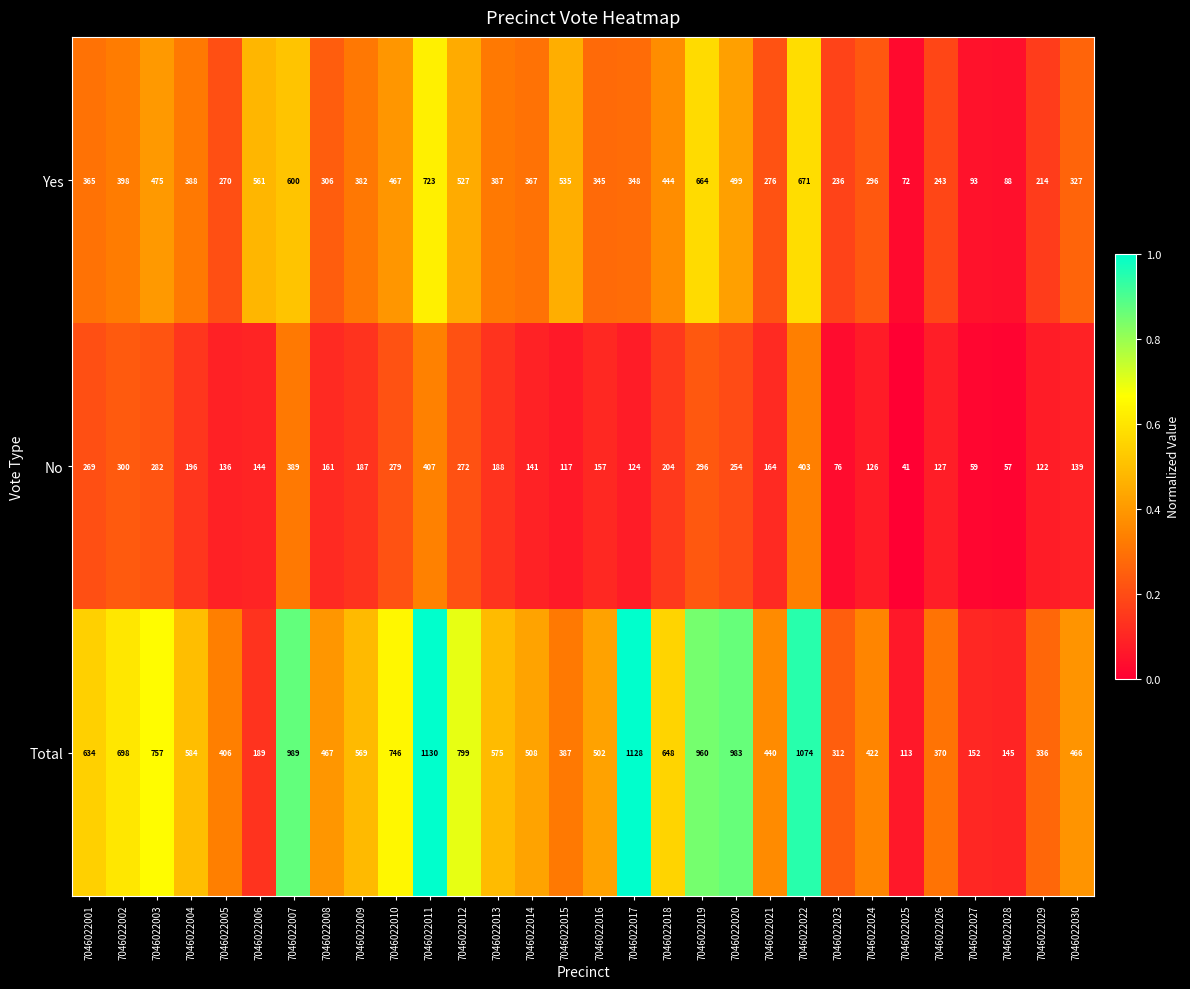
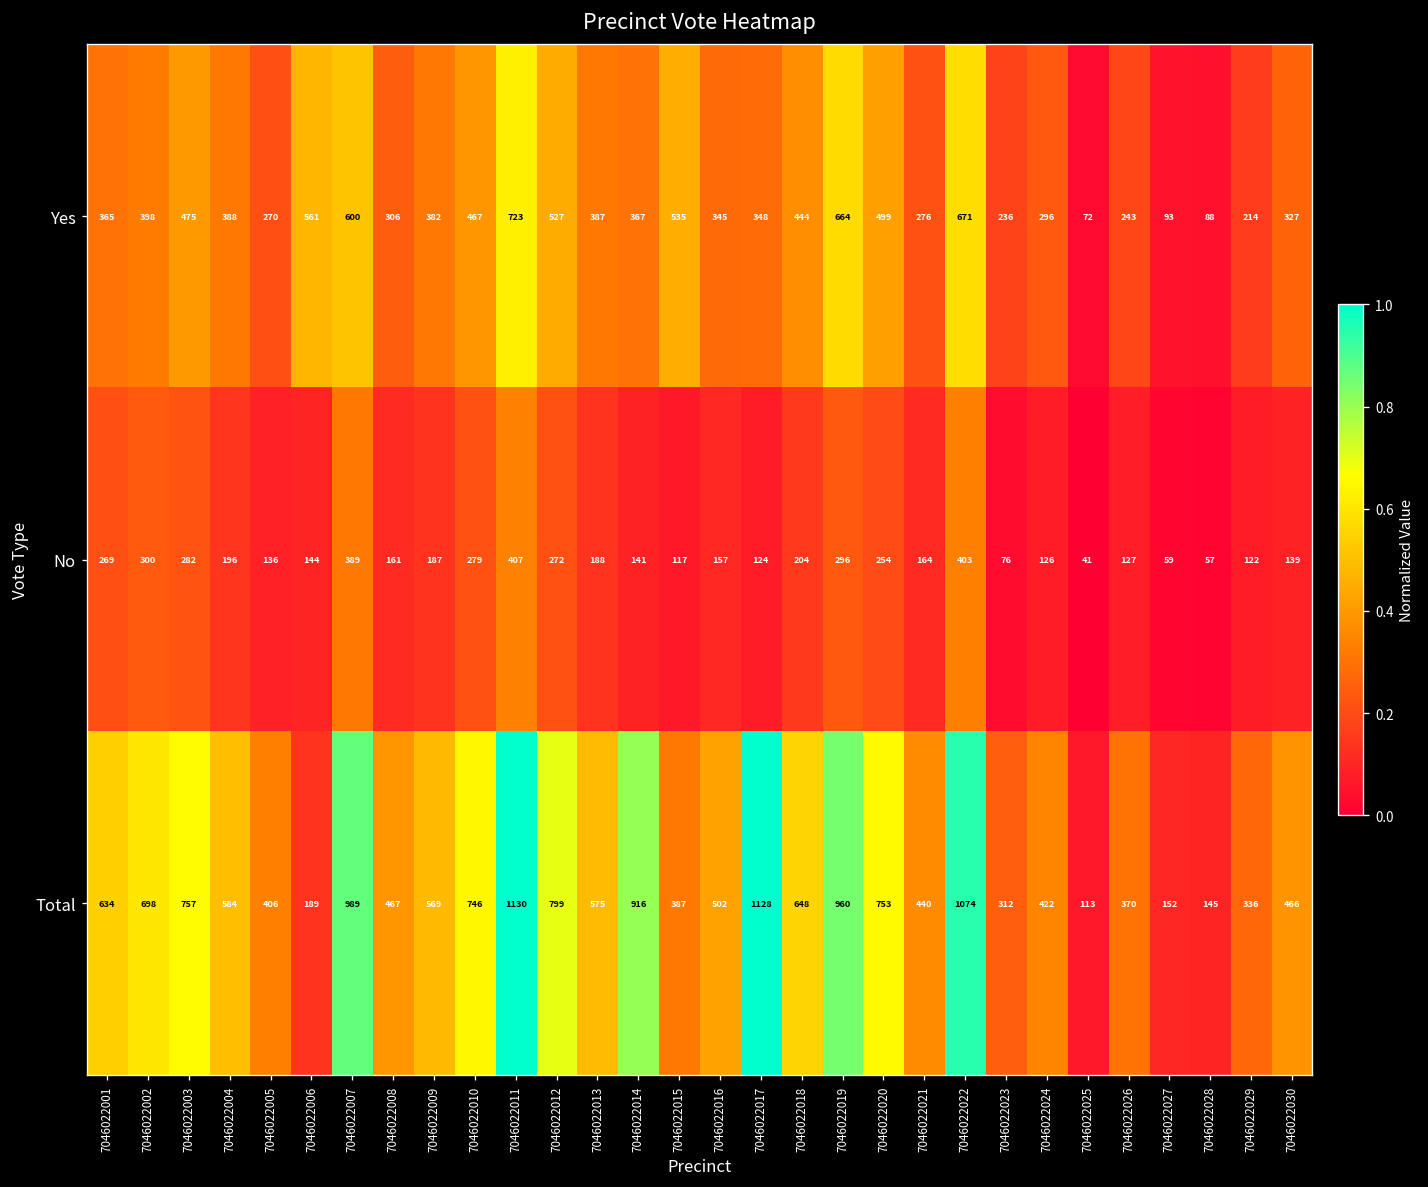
  {
    "Yes": {
      "7046022001": 365,
      "7046022002": 398,
      "7046022003": 475,
      "7046022004": 388,
      "7046022005": 270,
      "7046022006": 561,
      "7046022007": 600,
      "7046022008": 306,
      "7046022009": 382,
      "7046022010": 467,
      "7046022011": 723,
      "7046022012": 527,
      "7046022013": 387,
      "7046022014": 367,
      "7046022015": 535,
      "7046022016": 345,
      "7046022017": 348,
      "7046022018": 444,
      "7046022019": 664,
      "7046022020": 499,
      "7046022021": 276,
      "7046022022": 671,
      "7046022023": 236,
      "7046022024": 296,
      "7046022025": 72,
      "7046022026": 243,
      "7046022027": 93,
      "7046022028": 88,
      "7046022029": 214,
      "7046022030": 327
    },
    "No": {
      "7046022001": 269,
      "7046022002": 300,
      "7046022003": 282,
      "7046022004": 196,
      "7046022005": 136,
      "7046022006": 144,
      "7046022007": 389,
      "7046022008": 161,
      "7046022009": 187,
      "7046022010": 279,
      "7046022011": 407,
      "7046022012": 272,
      "7046022013": 188,
      "7046022014": 141,
      "7046022015": 117,
      "7046022016": 157,
      "7046022017": 124,
      "7046022018": 204,
      "7046022019": 296,
      "7046022020": 254,
      "7046022021": 164,
      "7046022022": 403,
      "7046022023": 76,
      "7046022024": 126,
      "7046022025": 41,
      "7046022026": 127,
      "7046022027": 59,
      "7046022028": 57,
      "7046022029": 122,
      "7046022030": 139
    },
    "Total": {
      "7046022001": 634,
      "7046022002": 698,
      "7046022003": 757,
      "7046022004": 584,
      "7046022005": 406,
      "7046022006": 189,
      "7046022007": 989,
      "7046022008": 467,
      "7046022009": 569,
      "7046022010": 746,
      "7046022011": 1130,
      "7046022012": 799,
      "7046022013": 575,
-     "7046022014": 508,
+     "7046022014": 916,
      "7046022015": 387,
      "7046022016": 502,
      "7046022017": 1128,
      "7046022018": 648,
      "7046022019": 960,
-     "7046022020": 983,
+     "7046022020": 753,
      "7046022021": 440,
      "7046022022": 1074,
      "7046022023": 312,
      "7046022024": 422,
      "7046022025": 113,
      "7046022026": 370,
      "7046022027": 152,
      "7046022028": 145,
      "7046022029": 336,
      "7046022030": 466
    }
  }
